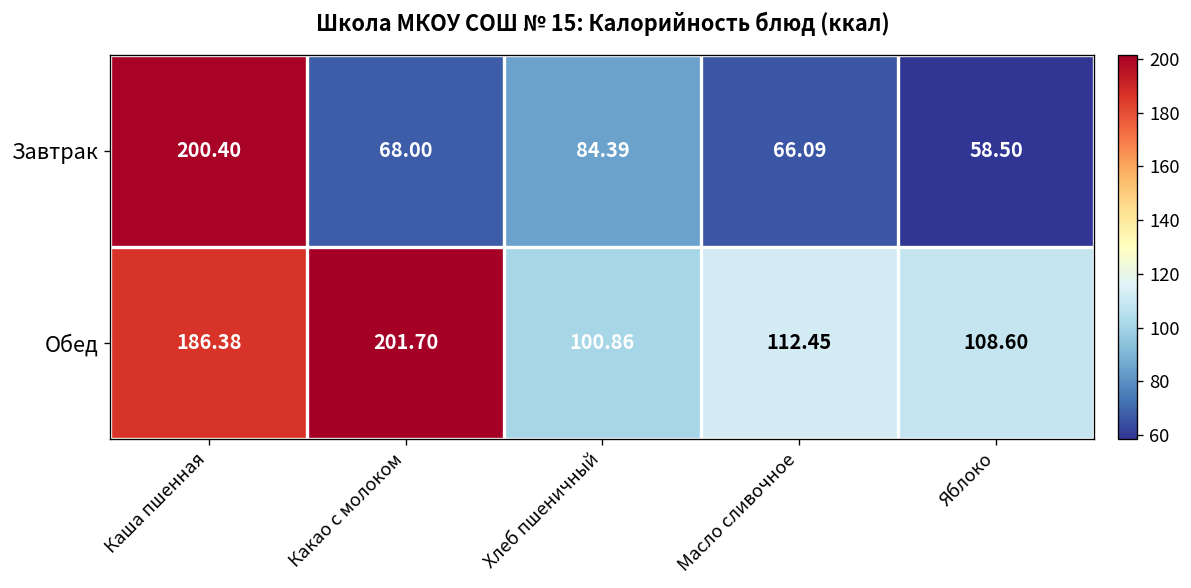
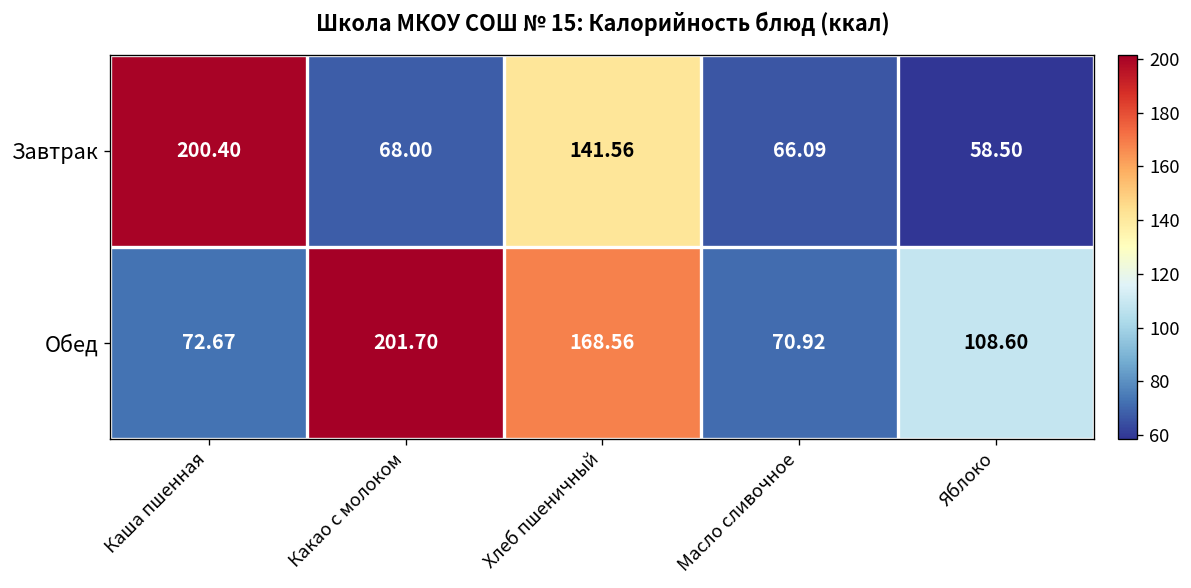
  {
    "Завтрак": {
      "Каша пшенная": 200.40,
      "Какао с молоком": 68.00,
-     "Хлеб пшеничный": 84.39,
+     "Хлеб пшеничный": 141.56,
      "Масло сливочное": 66.09,
      "Яблоко": 58.50
    },
    "Обед": {
-     "Каша пшенная": 186.38,
+     "Каша пшенная": 72.67,
      "Какао с молоком": 201.70,
-     "Хлеб пшеничный": 100.86,
-     "Масло сливочное": 112.45,
+     "Хлеб пшеничный": 168.56,
+     "Масло сливочное": 70.92,
      "Яблоко": 108.60
    }
  }
